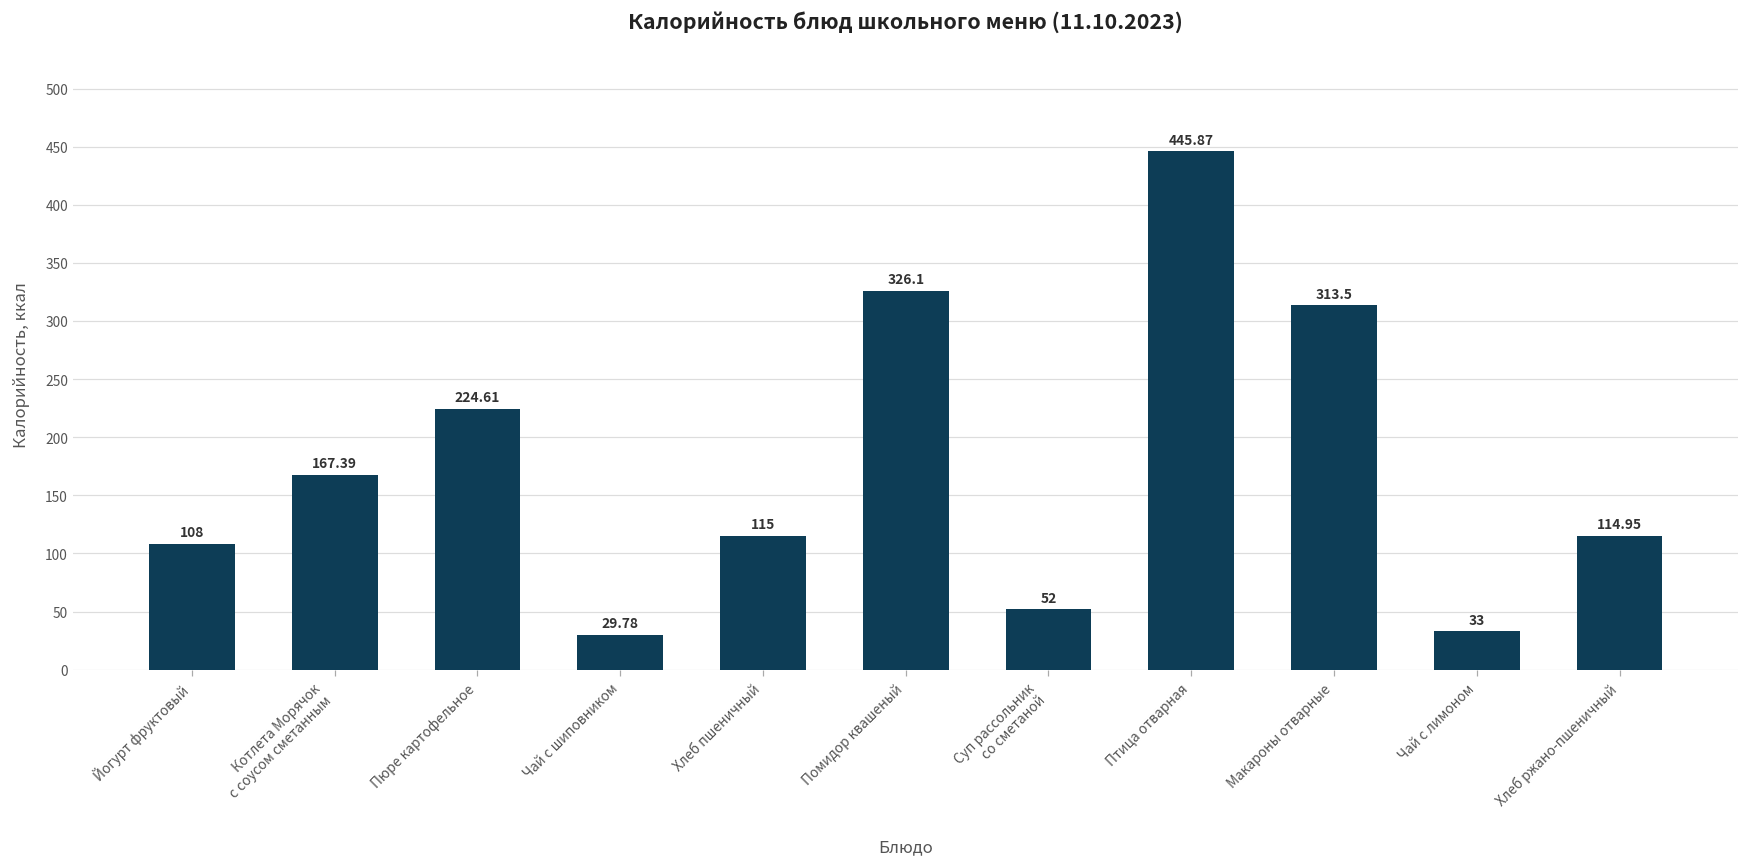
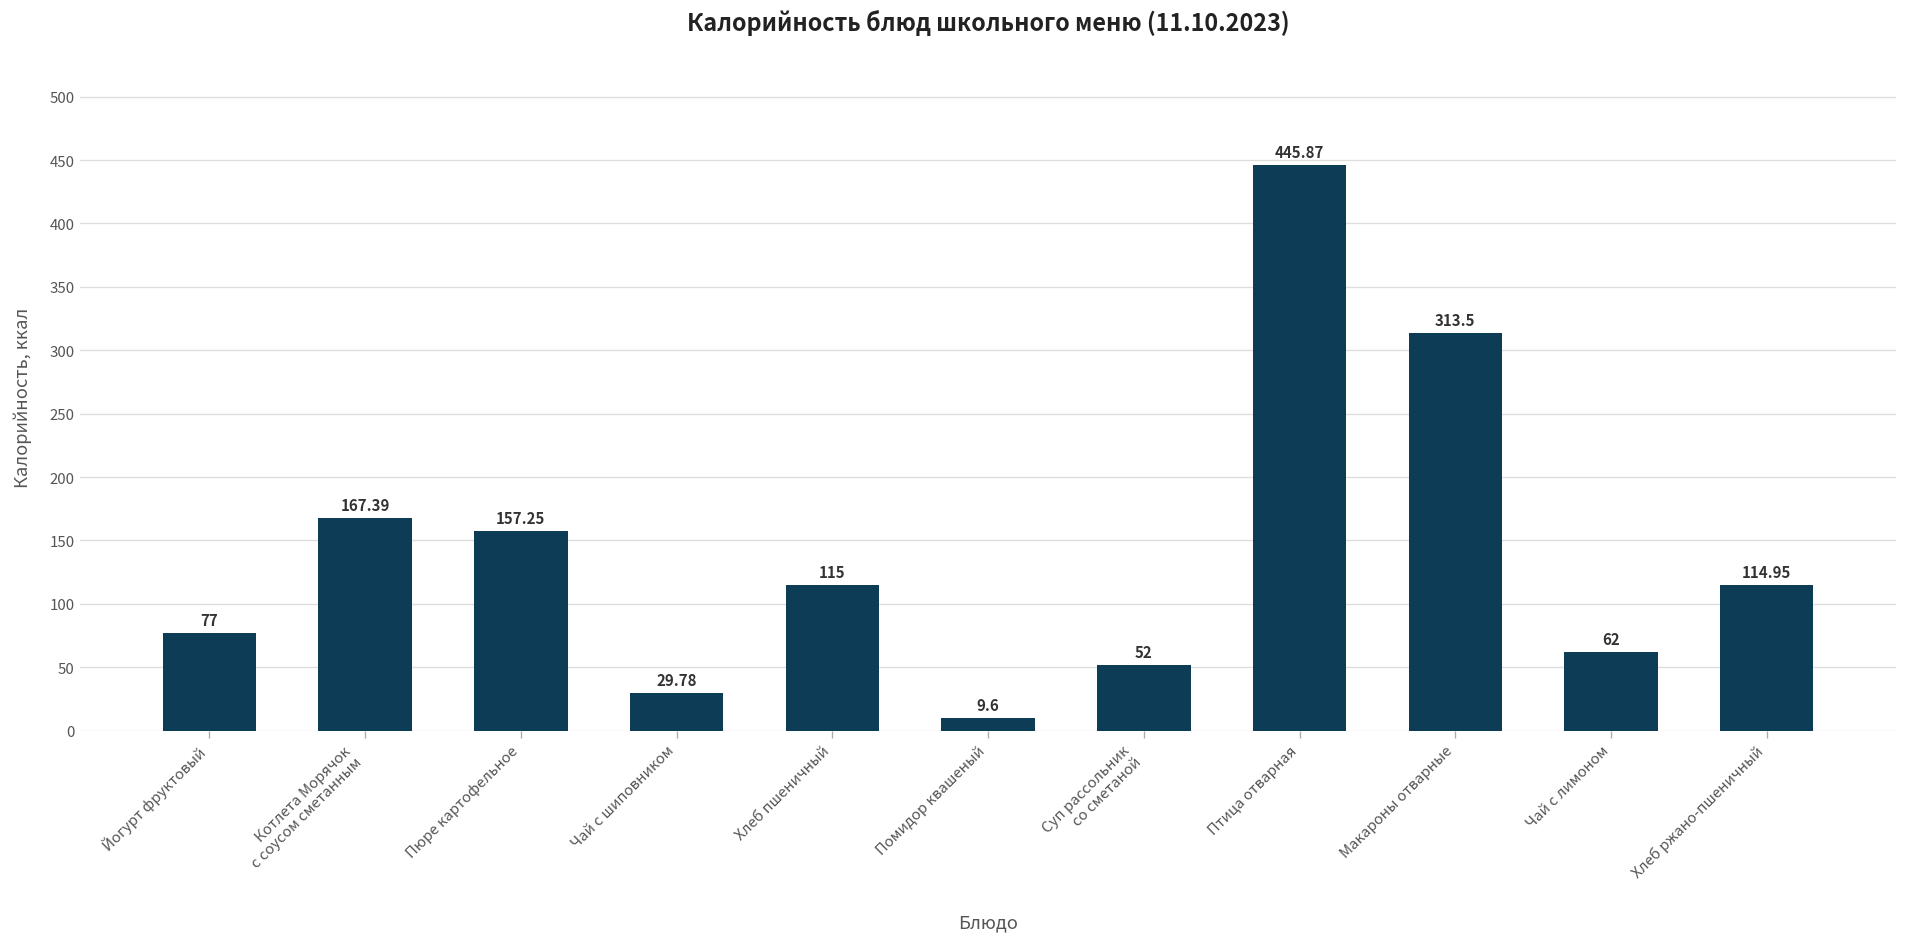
  {
-   "Йогурт фруктовый": 108,
+   "Йогурт фруктовый": 77,
    "Котлета Морячок с соусом сметанным": 167.39,
-   "Пюре картофельное": 224.61,
+   "Пюре картофельное": 157.25,
    "Чай с шиповником": 29.78,
    "Хлеб пшеничный": 115,
-   "Помидор квашеный": 326.1,
+   "Помидор квашеный": 9.6,
    "Суп рассольник со сметаной": 52,
    "Птица отварная": 445.87,
    "Макароны отварные": 313.5,
-   "Чай с лимоном": 33,
+   "Чай с лимоном": 62,
    "Хлеб ржано-пшеничный": 114.95
  }
